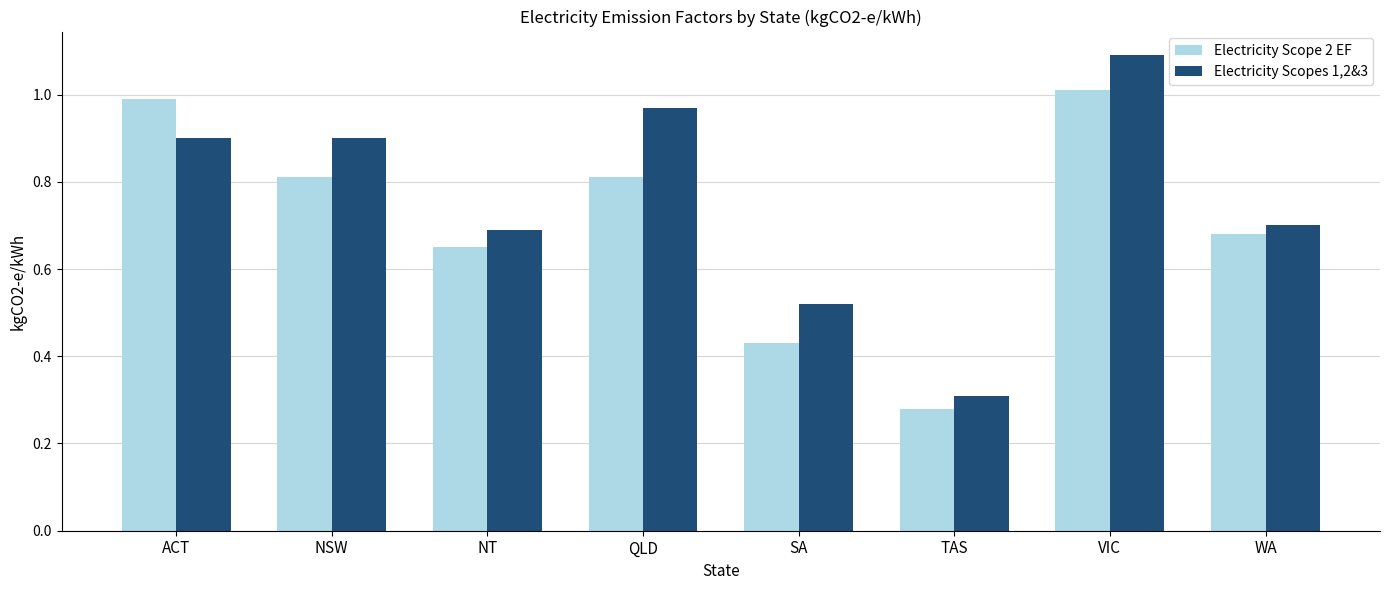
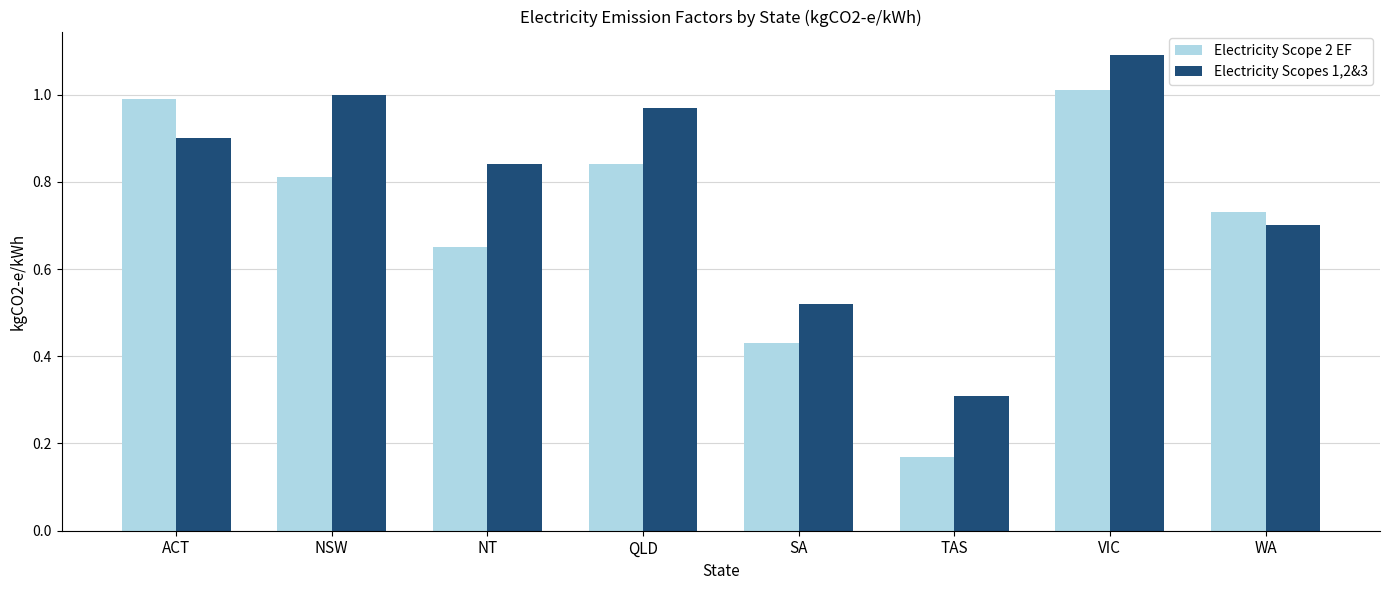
  {
    "Electricity Scope 2 EF": {
      "ACT": 0.99,
      "NSW": 0.81,
      "NT": 0.65,
-     "QLD": 0.81,
+     "QLD": 0.84,
      "SA": 0.43,
-     "TAS": 0.28,
+     "TAS": 0.17,
      "VIC": 1.01,
-     "WA": 0.68
+     "WA": 0.73
    },
    "Electricity Scopes 1,2&3": {
      "ACT": 0.90,
-     "NSW": 0.9,
-     "NT": 0.69,
+     "NSW": 1.0,
+     "NT": 0.84,
      "QLD": 0.97,
      "SA": 0.52,
      "TAS": 0.31,
      "VIC": 1.09,
      "WA": 0.70
    }
  }
